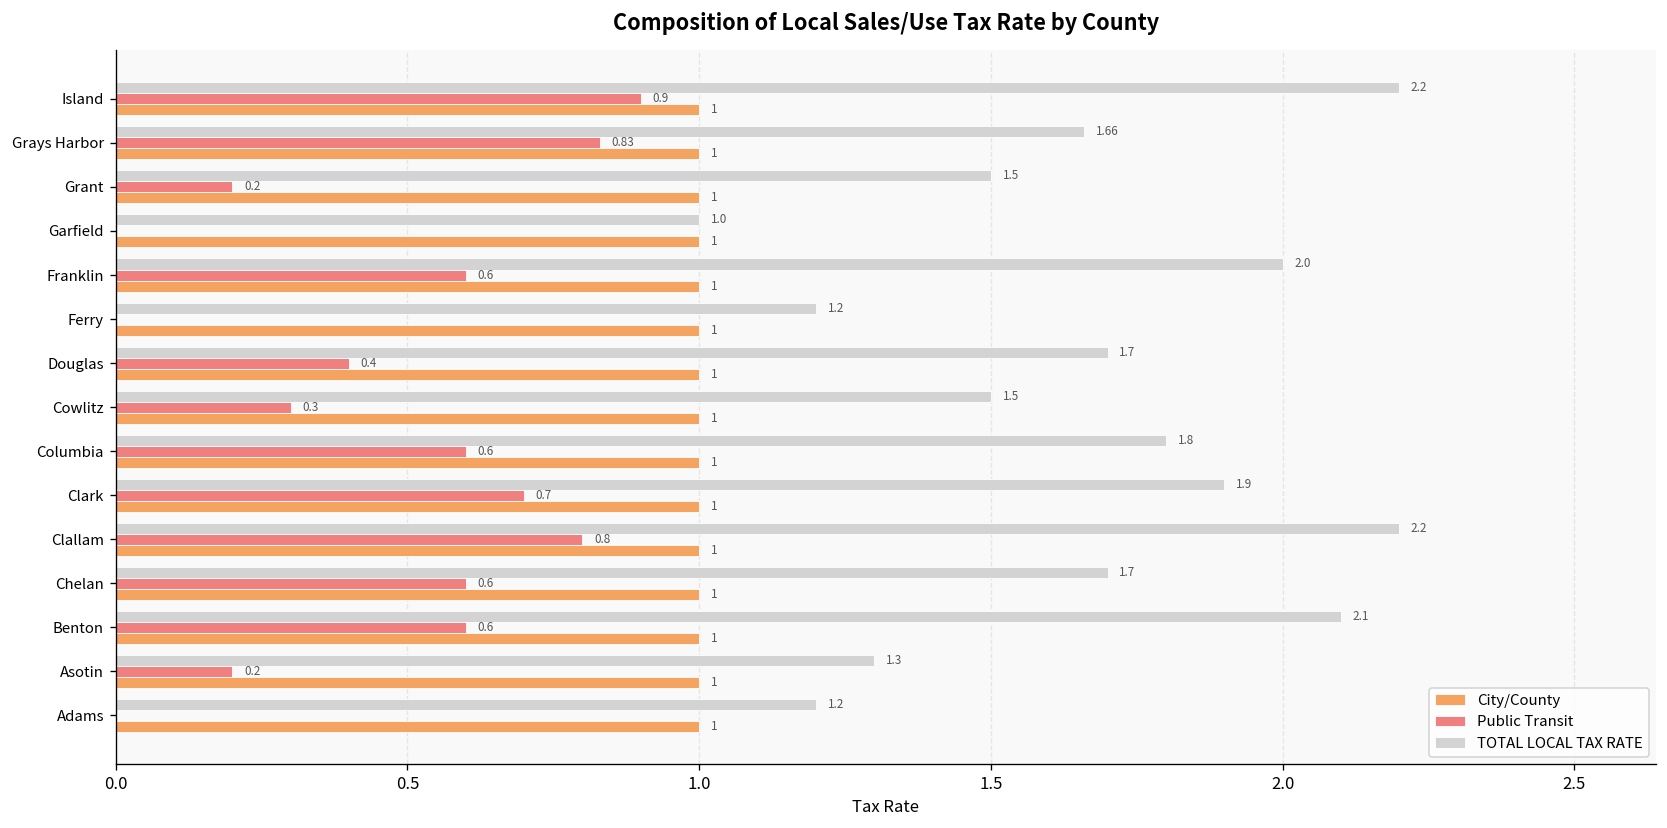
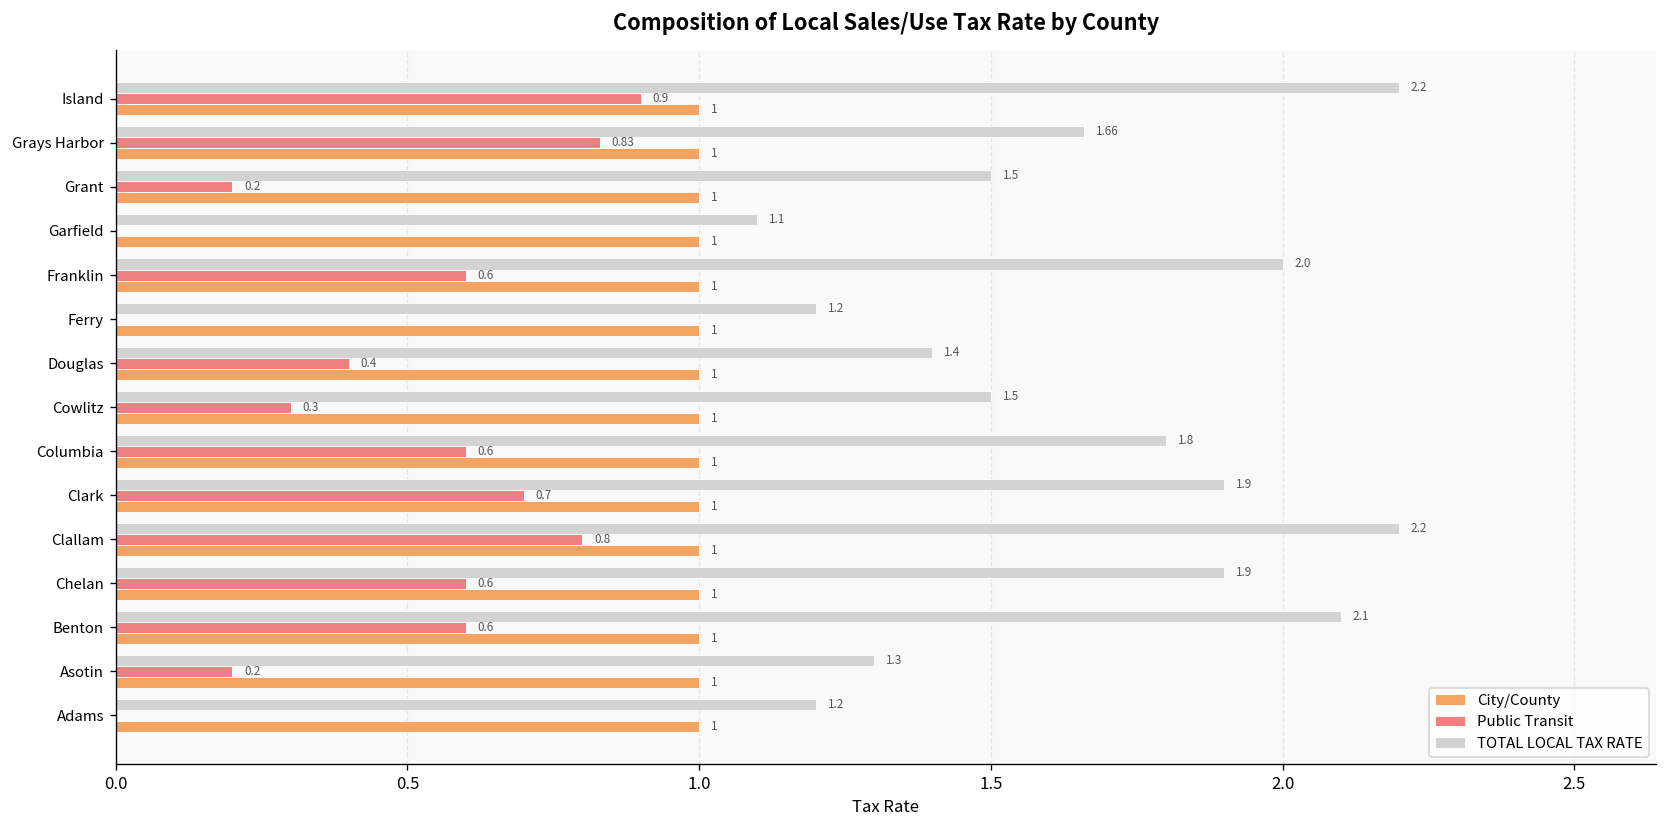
  {
    "TOTAL LOCAL TAX RATE": {
      "Island": 2.2,
      "Grays Harbor": 1.66,
      "Grant": 1.5,
-     "Garfield": 1.0,
+     "Garfield": 1.1,
      "Franklin": 2.0,
      "Ferry": 1.2,
-     "Douglas": 1.7,
+     "Douglas": 1.4,
      "Cowlitz": 1.5,
      "Columbia": 1.8,
      "Clark": 1.9,
      "Clallam": 2.2,
-     "Chelan": 1.7,
+     "Chelan": 1.9,
      "Benton": 2.1,
      "Asotin": 1.3,
      "Adams": 1.2
    }
  }
